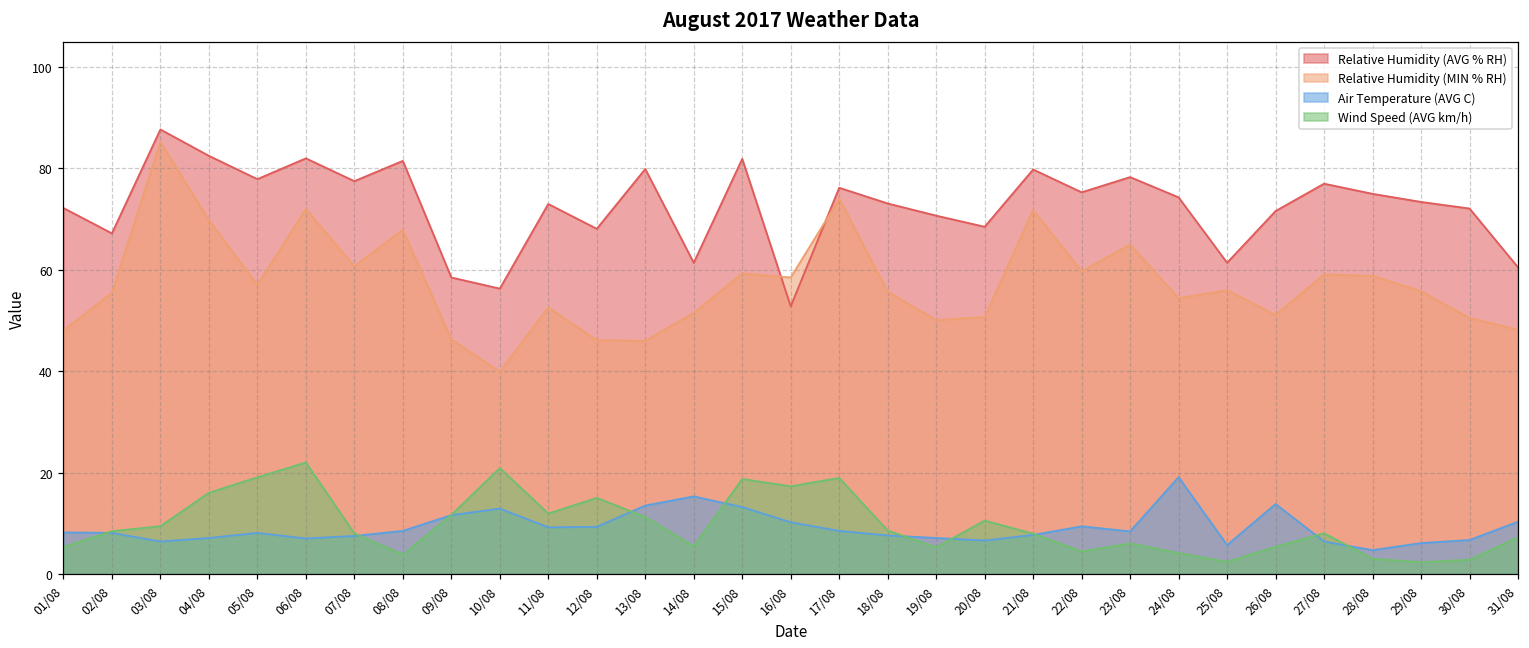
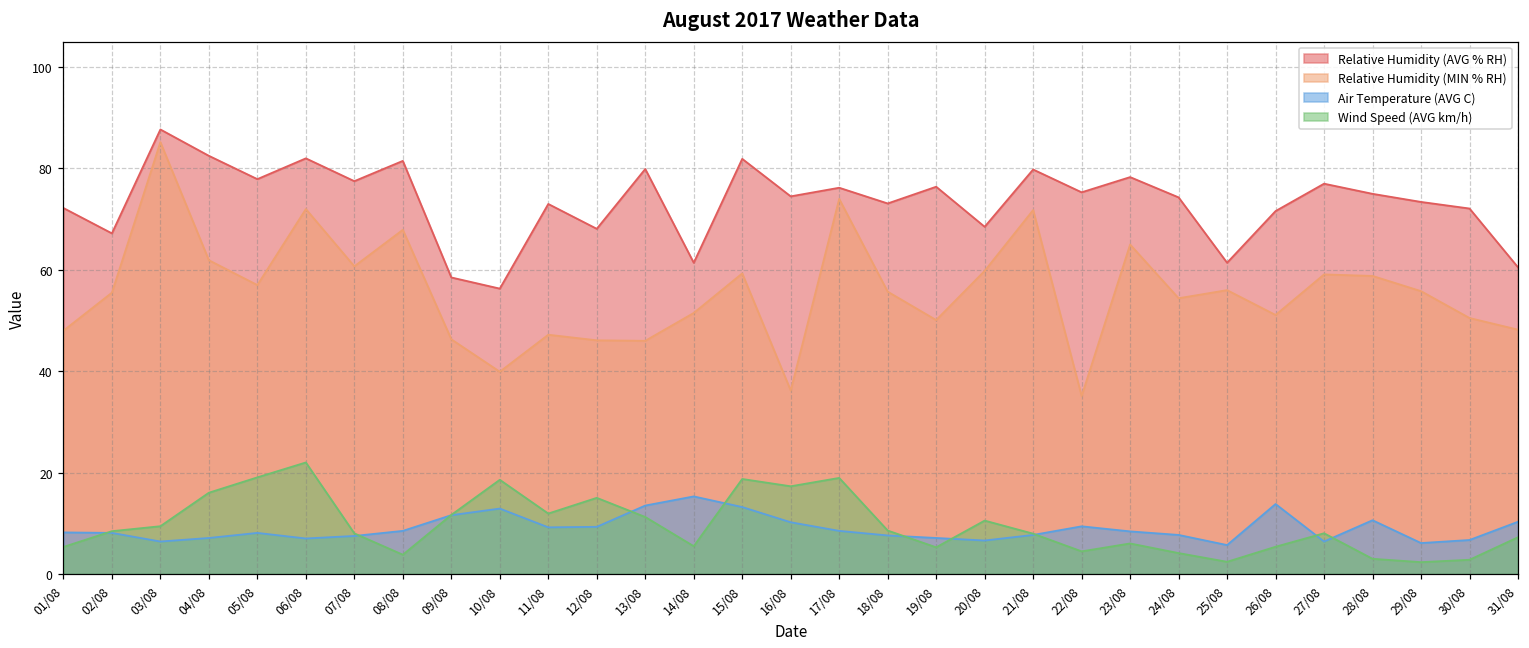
  {
    "Relative Humidity (AVG % RH)": {
      "01/08": 72,
      "02/08": 67,
      "03/08": 88,
      "04/08": 83,
      "05/08": 78,
      "06/08": 82,
      "07/08": 78,
      "08/08": 82,
      "09/08": 59,
      "10/08": 56,
      "11/08": 73,
      "12/08": 68,
      "13/08": 80,
      "14/08": 61,
      "15/08": 82,
-     "16/08": 53,
+     "16/08": 75,
      "17/08": 76,
      "18/08": 73,
-     "19/08": 71,
+     "19/08": 76,
      "20/08": 69,
      "21/08": 80,
      "22/08": 75,
      "23/08": 78,
      "24/08": 74,
      "25/08": 61,
      "26/08": 72,
      "27/08": 77,
      "28/08": 75,
      "29/08": 73,
      "30/08": 72,
      "31/08": 61
    },
    "Relative Humidity (MIN % RH)": {
      "01/08": 48,
      "02/08": 56,
      "03/08": 85,
-     "04/08": 70,
+     "04/08": 62,
      "05/08": 57,
      "06/08": 72,
      "07/08": 61,
      "08/08": 68,
      "09/08": 46,
      "10/08": 40,
-     "11/08": 53,
+     "11/08": 47,
      "12/08": 46,
      "13/08": 46,
      "14/08": 52,
      "15/08": 59,
-     "16/08": 59,
+     "16/08": 36,
      "17/08": 74,
      "18/08": 56,
      "19/08": 50,
-     "20/08": 51,
+     "20/08": 60,
      "21/08": 72,
-     "22/08": 60,
+     "22/08": 35,
      "23/08": 65,
      "24/08": 54,
      "25/08": 56,
      "26/08": 51,
      "27/08": 59,
      "28/08": 59,
      "29/08": 56,
      "30/08": 51,
      "31/08": 48
    },
    "Air Temperature (AVG C)": {
      "01/08": 8,
      "03/08": 6,
      "04/08": 7,
      "05/08": 8,
      "06/08": 7,
      "08/08": 9,
      "10/08": 13,
      "11/08": 9,
      "12/08": 9,
      "13/08": 14,
      "14/08": 15,
      "15/08": 13,
      "16/08": 10,
      "17/08": 9,
      "18/08": 8,
      "19/08": 7,
      "20/08": 7,
      "22/08": 9,
      "23/08": 8,
-     "24/08": 19,
+     "24/08": 8,
      "25/08": 6,
      "26/08": 14,
      "27/08": 6,
-     "28/08": 5,
+     "28/08": 11,
      "29/08": 6,
      "30/08": 7,
      "31/08": 10
    },
    "Wind Speed (AVG km/h)": {
      "01/08": 5,
      "03/08": 9,
      "04/08": 16,
      "05/08": 19,
      "06/08": 22,
      "08/08": 4,
-     "10/08": 21,
+     "10/08": 19,
      "11/08": 12,
      "12/08": 15,
      "13/08": 11,
      "14/08": 5,
      "15/08": 19,
      "16/08": 17,
      "17/08": 19,
      "18/08": 9,
      "19/08": 5,
      "20/08": 11,
      "22/08": 4,
      "23/08": 6,
      "24/08": 4,
      "25/08": 2,
      "26/08": 5,
      "27/08": 8,
      "28/08": 3,
      "29/08": 2,
      "30/08": 3,
      "31/08": 7
    }
  }
